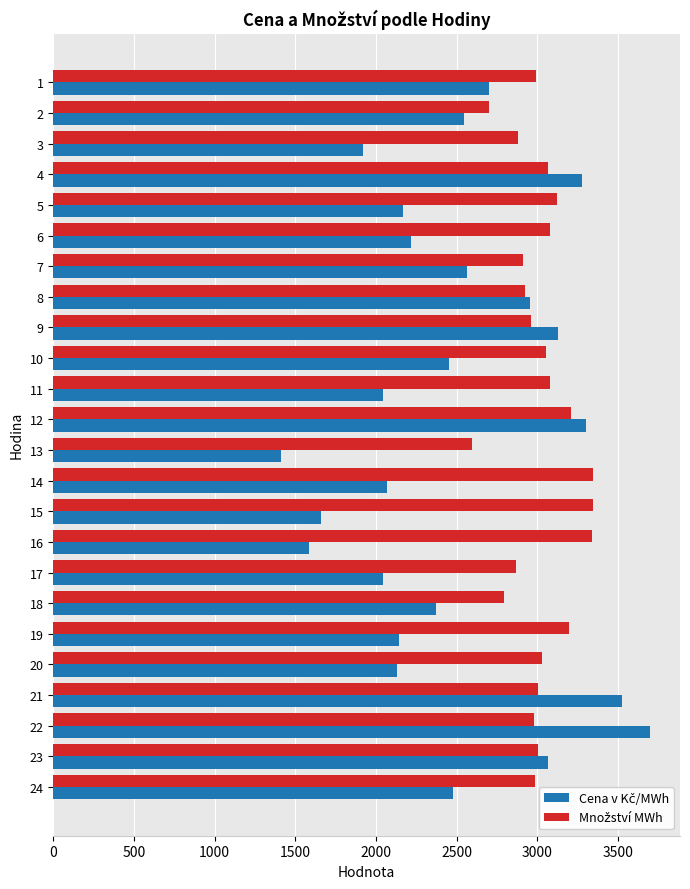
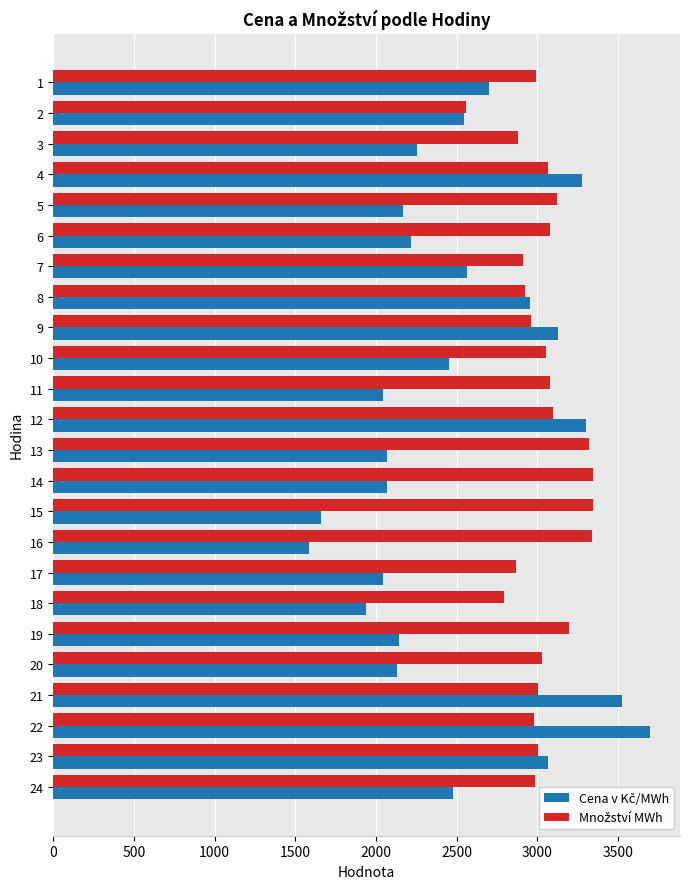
  {
    "Cena v Kč/MWh": {
      "1": 2700,
      "2": 2550,
-     "3": 1920,
+     "3": 2250,
      "4": 3280,
      "5": 2170,
      "6": 2210,
      "7": 2570,
      "8": 2950,
      "9": 3130,
      "10": 2450,
      "11": 2040,
      "12": 3300,
-     "13": 1410,
+     "13": 2070,
      "14": 2070,
      "15": 1660,
      "16": 1590,
      "17": 2040,
-     "18": 2370,
+     "18": 1940,
      "19": 2140,
      "20": 2130,
      "21": 3520,
      "22": 3700,
      "23": 3070,
      "24": 2480
    },
    "Množství MWh": {
      "1": 2990,
-     "2": 2700,
+     "2": 2560,
      "3": 2880,
      "4": 3060,
      "5": 3120,
      "6": 3080,
      "7": 2910,
      "8": 2920,
      "9": 2960,
      "10": 3050,
      "11": 3080,
-     "12": 3210,
-     "13": 2600,
+     "12": 3100,
+     "13": 3320,
      "14": 3350,
      "15": 3350,
      "16": 3340,
      "17": 2870,
      "18": 2800,
      "19": 3200,
      "20": 3030,
      "21": 3000,
      "22": 2980,
      "23": 3010,
      "24": 2980
    }
  }
